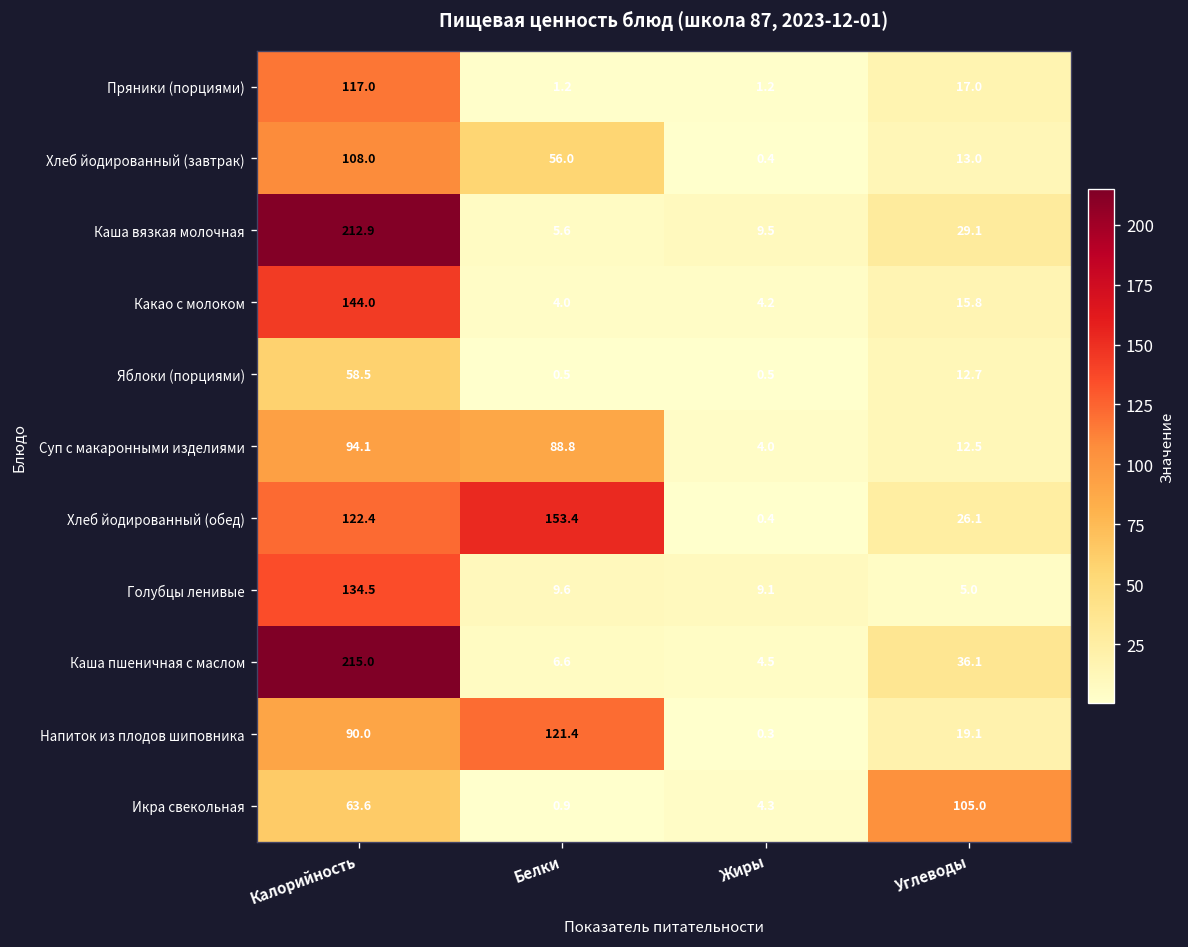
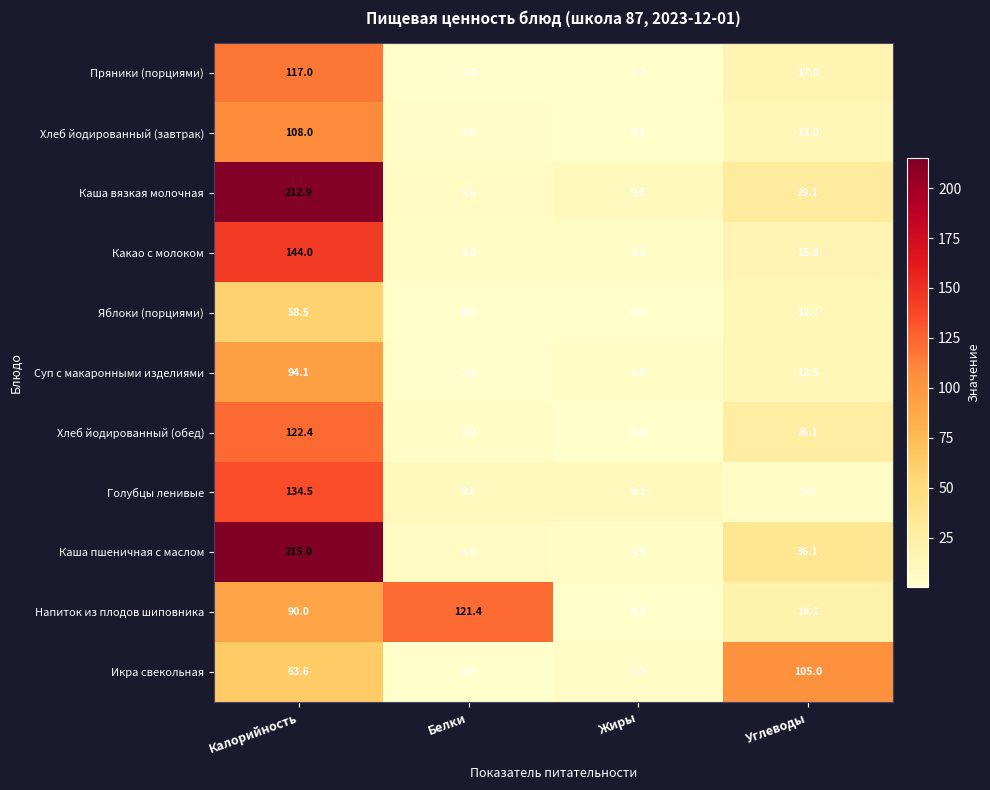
  {
    "Пряники (порциями)": {
      "Калорийность": 117.0,
      "Белки": 1.2,
      "Жиры": 1.2,
      "Углеводы": 17.0
    },
    "Хлеб йодированный (завтрак)": {
      "Калорийность": 108.0,
-     "Белки": 56.0,
+     "Белки": 3.5,
      "Жиры": 0.4,
      "Углеводы": 13.0
    },
    "Каша вязкая молочная": {
      "Калорийность": 212.9,
      "Белки": 5.6,
      "Жиры": 9.5,
      "Углеводы": 29.1
    },
    "Какао с молоком": {
      "Калорийность": 144.0,
      "Белки": 4.0,
      "Жиры": 4.2,
      "Углеводы": 15.8
    },
    "Яблоки (порциями)": {
      "Калорийность": 58.5,
      "Белки": 0.5,
      "Жиры": 0.5,
      "Углеводы": 12.7
    },
    "Суп с макаронными изделиями": {
      "Калорийность": 94.1,
-     "Белки": 88.8,
+     "Белки": 1.8,
      "Жиры": 4.0,
      "Углеводы": 12.5
    },
    "Хлеб йодированный (обед)": {
      "Калорийность": 122.4,
-     "Белки": 153.4,
+     "Белки": 3.9,
      "Жиры": 0.4,
      "Углеводы": 26.1
    },
    "Голубцы ленивые": {
      "Калорийность": 134.5,
      "Белки": 9.6,
      "Жиры": 9.1,
      "Углеводы": 5.0
    },
    "Каша пшеничная с маслом": {
      "Калорийность": 215.0,
      "Белки": 6.6,
      "Жиры": 4.5,
      "Углеводы": 36.1
    },
    "Напиток из плодов шиповника": {
      "Калорийность": 90.0,
      "Белки": 121.4,
      "Жиры": 0.3,
      "Углеводы": 19.1
    },
    "Икра свекольная": {
      "Калорийность": 63.6,
      "Белки": 0.9,
      "Жиры": 4.3,
      "Углеводы": 105.0
    }
  }
